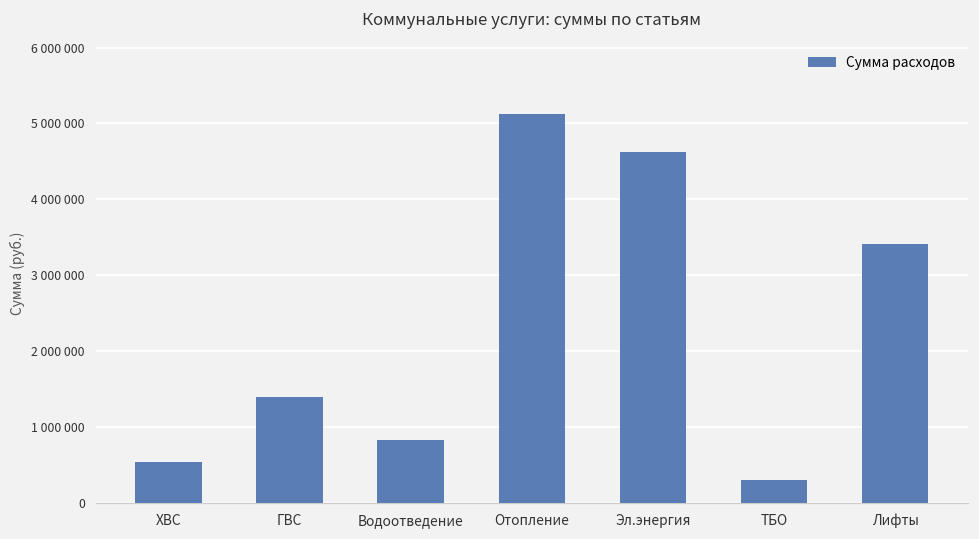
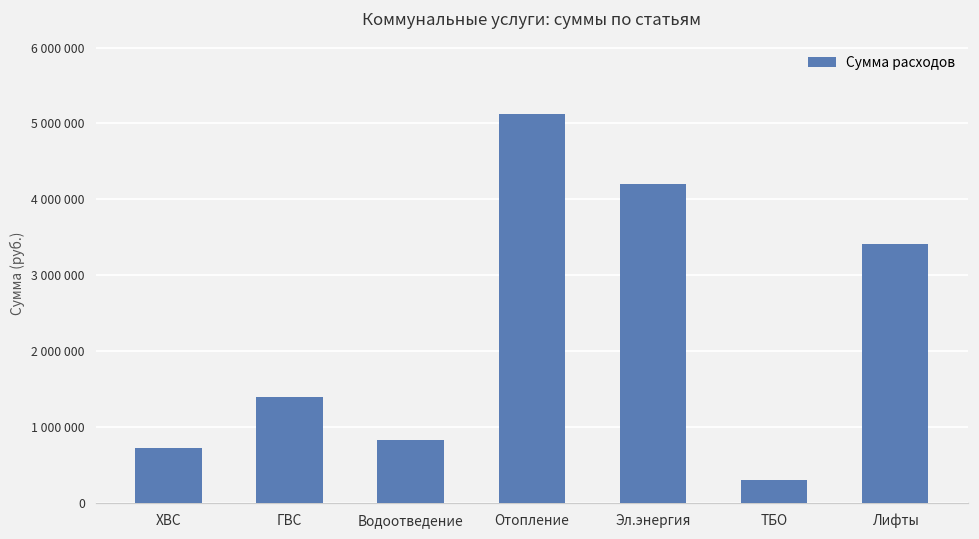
  {
-   "ХВС": 500000,
+   "ХВС": 700000,
    "ГВС": 1400000,
    "Водоотведение": 800000,
    "Отопление": 5100000,
-   "Эл.энергия": 4600000,
+   "Эл.энергия": 4200000,
    "ТБО": 300000,
    "Лифты": 3400000
  }
